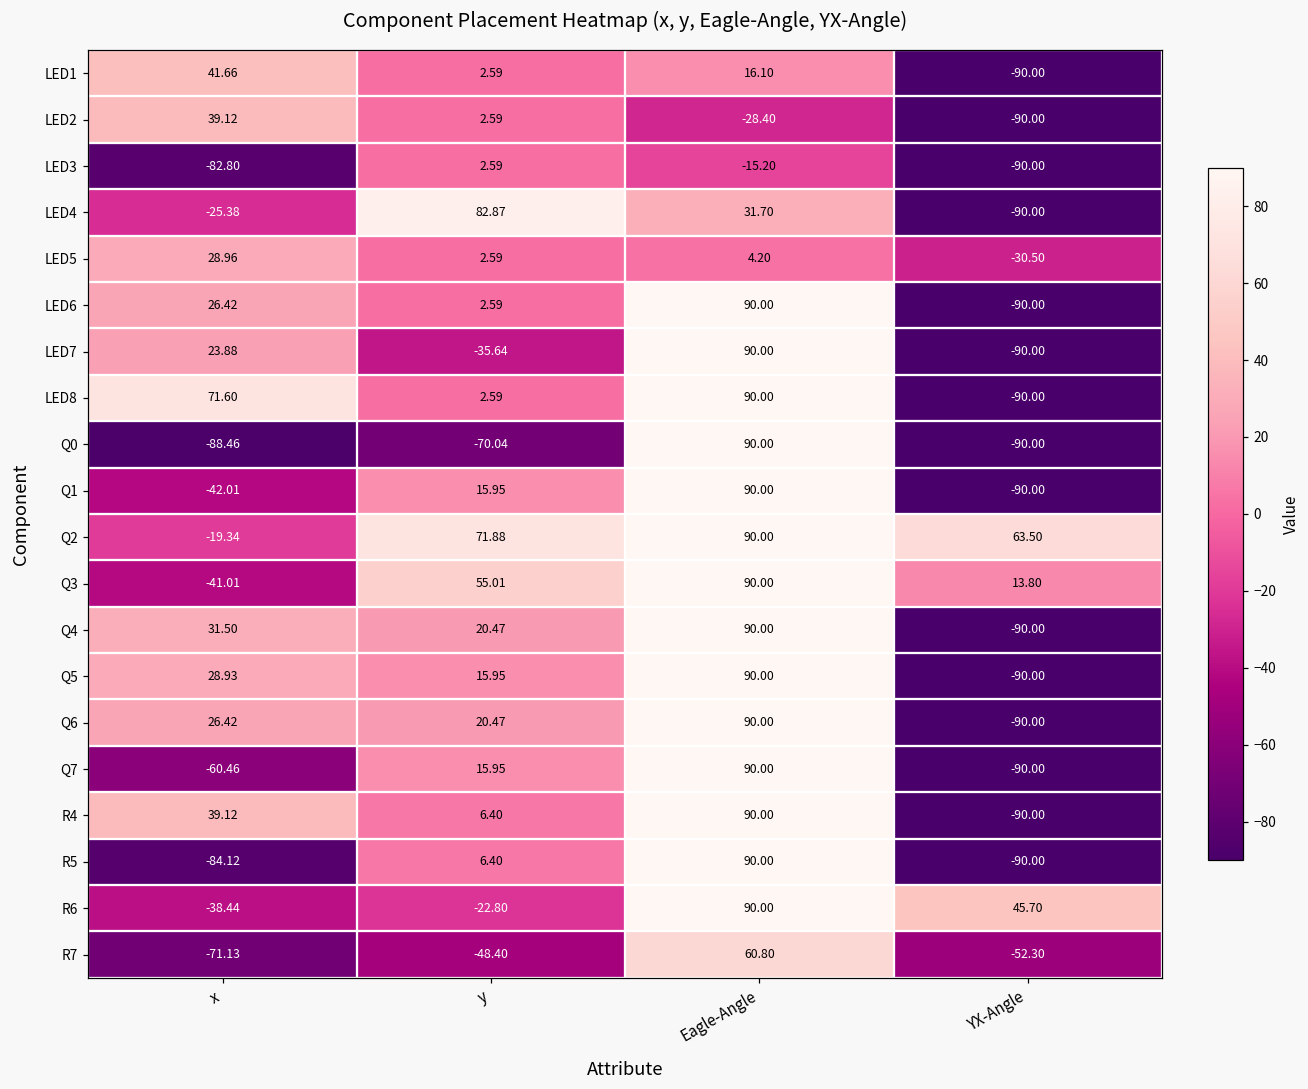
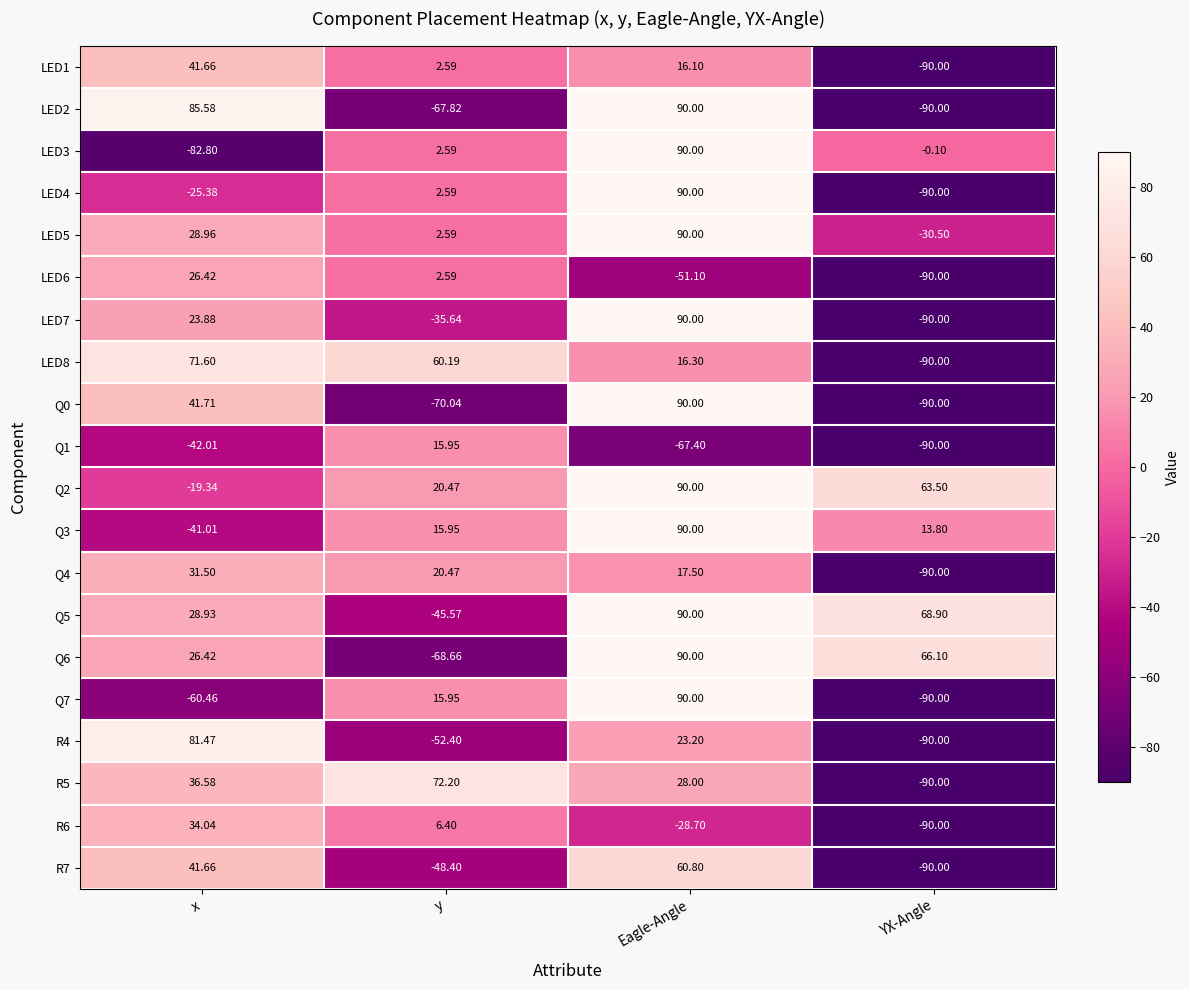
  {
    "LED1": {
      "x": 41.66,
      "y": 2.59,
      "Eagle-Angle": 16.10,
      "YX-Angle": -90.00
    },
    "LED2": {
-     "x": 39.12,
-     "y": 2.59,
-     "Eagle-Angle": -28.40,
+     "x": 85.58,
+     "y": -67.82,
+     "Eagle-Angle": 90.00,
      "YX-Angle": -90.00
    },
    "LED3": {
      "x": -82.80,
      "y": 2.59,
-     "Eagle-Angle": -15.20,
-     "YX-Angle": -90.00
+     "Eagle-Angle": 90.00,
+     "YX-Angle": -0.10
    },
    "LED4": {
      "x": -25.38,
-     "y": 82.87,
-     "Eagle-Angle": 31.70,
+     "y": 2.59,
+     "Eagle-Angle": 90.00,
      "YX-Angle": -90.00
    },
    "LED5": {
      "x": 28.96,
      "y": 2.59,
-     "Eagle-Angle": 4.20,
+     "Eagle-Angle": 90.00,
      "YX-Angle": -30.50
    },
    "LED6": {
      "x": 26.42,
      "y": 2.59,
-     "Eagle-Angle": 90.00,
+     "Eagle-Angle": -51.10,
      "YX-Angle": -90.00
    },
    "LED7": {
      "x": 23.88,
      "y": -35.64,
      "Eagle-Angle": 90.00,
      "YX-Angle": -90.00
    },
    "LED8": {
      "x": 71.60,
-     "y": 2.59,
-     "Eagle-Angle": 90.00,
+     "y": 60.19,
+     "Eagle-Angle": 16.30,
      "YX-Angle": -90.00
    },
    "Q0": {
-     "x": -88.46,
+     "x": 41.71,
      "y": -70.04,
      "Eagle-Angle": 90.00,
      "YX-Angle": -90.00
    },
    "Q1": {
      "x": -42.01,
      "y": 15.95,
-     "Eagle-Angle": 90.00,
+     "Eagle-Angle": -67.40,
      "YX-Angle": -90.00
    },
    "Q2": {
      "x": -19.34,
-     "y": 71.88,
+     "y": 20.47,
      "Eagle-Angle": 90.00,
      "YX-Angle": 63.50
    },
    "Q3": {
      "x": -41.01,
-     "y": 55.01,
+     "y": 15.95,
      "Eagle-Angle": 90.00,
      "YX-Angle": 13.80
    },
    "Q4": {
      "x": 31.50,
      "y": 20.47,
-     "Eagle-Angle": 90.00,
+     "Eagle-Angle": 17.50,
      "YX-Angle": -90.00
    },
    "Q5": {
      "x": 28.93,
-     "y": 15.95,
+     "y": -45.57,
      "Eagle-Angle": 90.00,
-     "YX-Angle": -90.00
+     "YX-Angle": 68.90
    },
    "Q6": {
      "x": 26.42,
-     "y": 20.47,
+     "y": -68.66,
      "Eagle-Angle": 90.00,
-     "YX-Angle": -90.00
+     "YX-Angle": 66.10
    },
    "Q7": {
      "x": -60.46,
      "y": 15.95,
      "Eagle-Angle": 90.00,
      "YX-Angle": -90.00
    },
    "R4": {
-     "x": 39.12,
-     "y": 6.40,
-     "Eagle-Angle": 90.00,
+     "x": 81.47,
+     "y": -52.40,
+     "Eagle-Angle": 23.20,
      "YX-Angle": -90.00
    },
    "R5": {
-     "x": -84.12,
-     "y": 6.40,
-     "Eagle-Angle": 90.00,
+     "x": 36.58,
+     "y": 72.20,
+     "Eagle-Angle": 28.00,
      "YX-Angle": -90.00
    },
    "R6": {
-     "x": -38.44,
-     "y": -22.80,
-     "Eagle-Angle": 90.00,
-     "YX-Angle": 45.70
+     "x": 34.04,
+     "y": 6.40,
+     "Eagle-Angle": -28.70,
+     "YX-Angle": -90.00
    },
    "R7": {
-     "x": -71.13,
+     "x": 41.66,
      "y": -48.40,
      "Eagle-Angle": 60.80,
-     "YX-Angle": -52.30
+     "YX-Angle": -90.00
    }
  }
